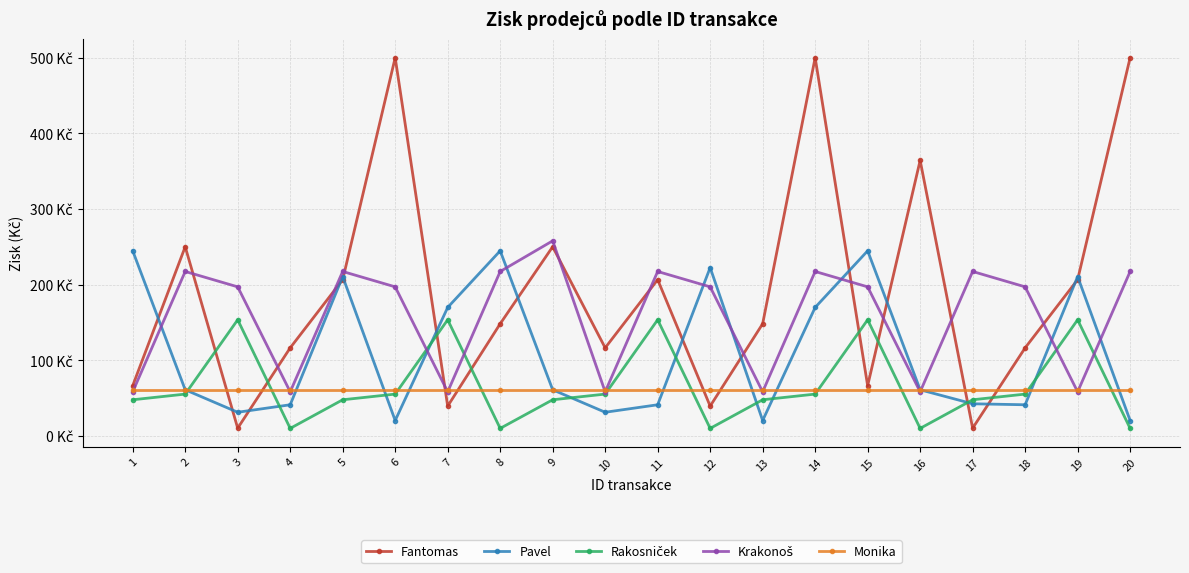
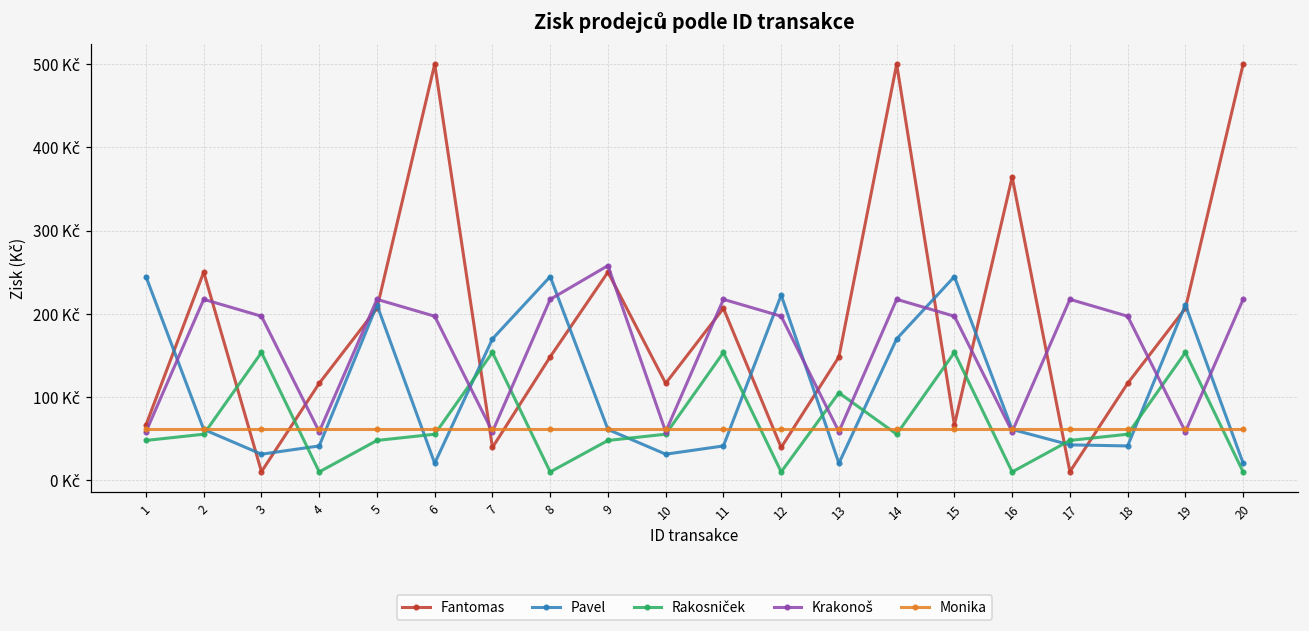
  {
    "Fantomas": {
      "1": "70 Kč",
      "2": "250 Kč",
      "3": "10 Kč",
      "4": "120 Kč",
      "5": "210 Kč",
      "6": "500 Kč",
      "7": "40 Kč",
      "8": "150 Kč",
      "9": "250 Kč",
      "10": "120 Kč",
      "11": "210 Kč",
      "12": "40 Kč",
      "13": "150 Kč",
      "14": "500 Kč",
      "15": "70 Kč",
      "16": "360 Kč",
      "17": "10 Kč",
      "18": "120 Kč",
      "19": "210 Kč",
      "20": "500 Kč"
    },
    "Pavel": {
      "1": "240 Kč",
      "3": "30 Kč",
      "4": "40 Kč",
      "5": "210 Kč",
      "6": "20 Kč",
      "7": "170 Kč",
      "8": "240 Kč",
      "10": "30 Kč",
      "11": "40 Kč",
      "12": "220 Kč",
      "13": "20 Kč",
      "14": "170 Kč",
      "15": "240 Kč",
      "17": "40 Kč",
      "18": "40 Kč",
      "19": "210 Kč",
      "20": "20 Kč"
    },
    "Rakosniček": {
      "1": "50 Kč",
      "2": "60 Kč",
      "3": "150 Kč",
      "4": "10 Kč",
      "5": "50 Kč",
      "6": "60 Kč",
      "7": "150 Kč",
      "8": "10 Kč",
      "9": "50 Kč",
      "11": "150 Kč",
      "12": "10 Kč",
-     "13": "50 Kč",
+     "13": "110 Kč",
      "14": "60 Kč",
      "15": "150 Kč",
      "16": "10 Kč",
      "17": "50 Kč",
      "18": "60 Kč",
      "19": "150 Kč",
      "20": "10 Kč"
    },
    "Krakonoš": {
      "2": "220 Kč",
      "3": "200 Kč",
      "5": "220 Kč",
      "6": "200 Kč",
      "8": "220 Kč",
      "9": "260 Kč",
      "11": "220 Kč",
      "12": "200 Kč",
      "14": "220 Kč",
      "15": "200 Kč",
      "17": "220 Kč",
      "18": "200 Kč",
      "20": "220 Kč"
    },
    "Monika": {
      "3": "60 Kč",
      "5": "60 Kč",
      "6": "60 Kč",
      "8": "60 Kč",
      "11": "60 Kč",
      "12": "60 Kč",
      "14": "60 Kč",
      "15": "60 Kč",
      "17": "60 Kč",
      "18": "60 Kč",
      "20": "60 Kč"
    }
  }
